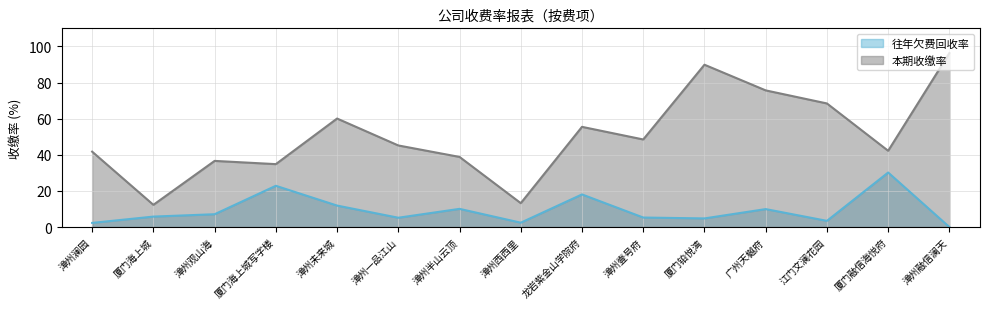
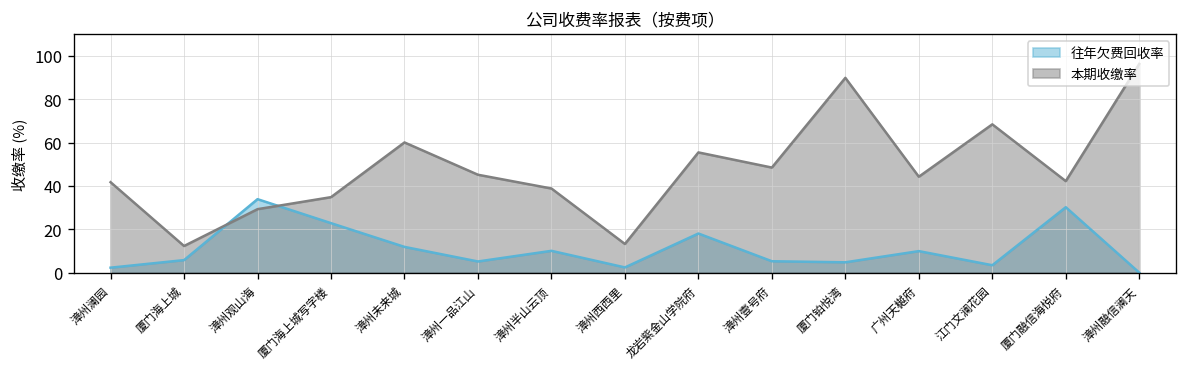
  {
    "往年欠费回收率": {
      "漳州澜园": 2,
      "厦门海上城": 6,
-     "漳州观山海": 7,
+     "漳州观山海": 34,
      "厦门海上城写字楼": 23,
      "漳州未来城": 12,
      "漳州一品江山": 5,
      "漳州半山云顶": 10,
      "漳州西西里": 2,
      "龙岩紫金山学院府": 18,
      "漳州壹号府": 5,
      "厦门铂悦湾": 5,
      "广州天樾府": 10,
      "江门文澜花园": 3,
      "厦门融信海悦府": 30,
      "漳州融信澜天": 0
    },
    "本期收缴率": {
      "漳州澜园": 42,
      "厦门海上城": 12,
-     "漳州观山海": 37,
+     "漳州观山海": 29,
      "厦门海上城写字楼": 35,
      "漳州未来城": 60,
      "漳州一品江山": 45,
      "漳州半山云顶": 39,
      "漳州西西里": 13,
      "龙岩紫金山学院府": 55,
      "漳州壹号府": 48,
      "厦门铂悦湾": 90,
-     "广州天樾府": 76,
+     "广州天樾府": 44,
      "江门文澜花园": 68,
      "厦门融信海悦府": 42
    }
  }
